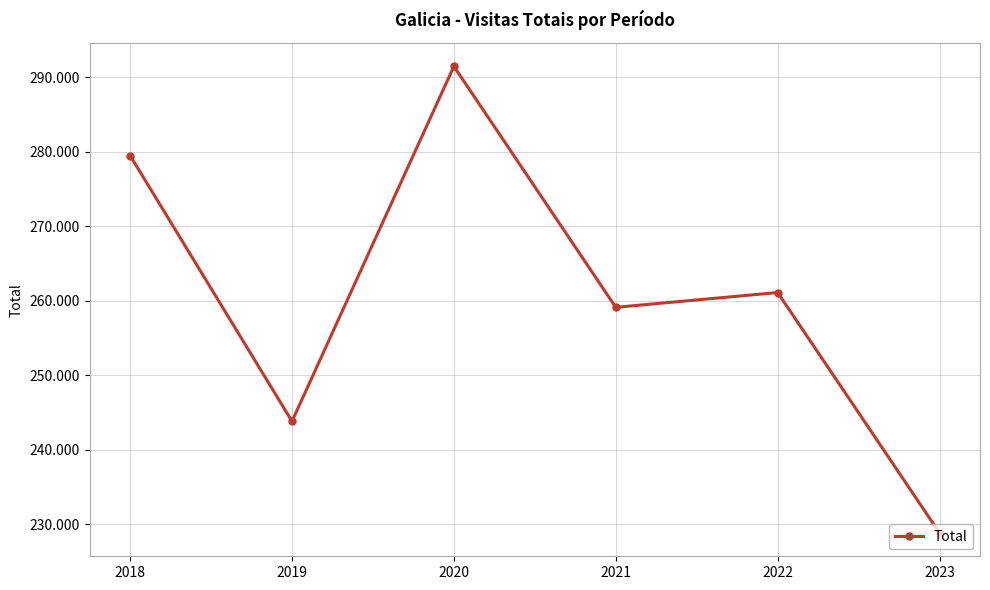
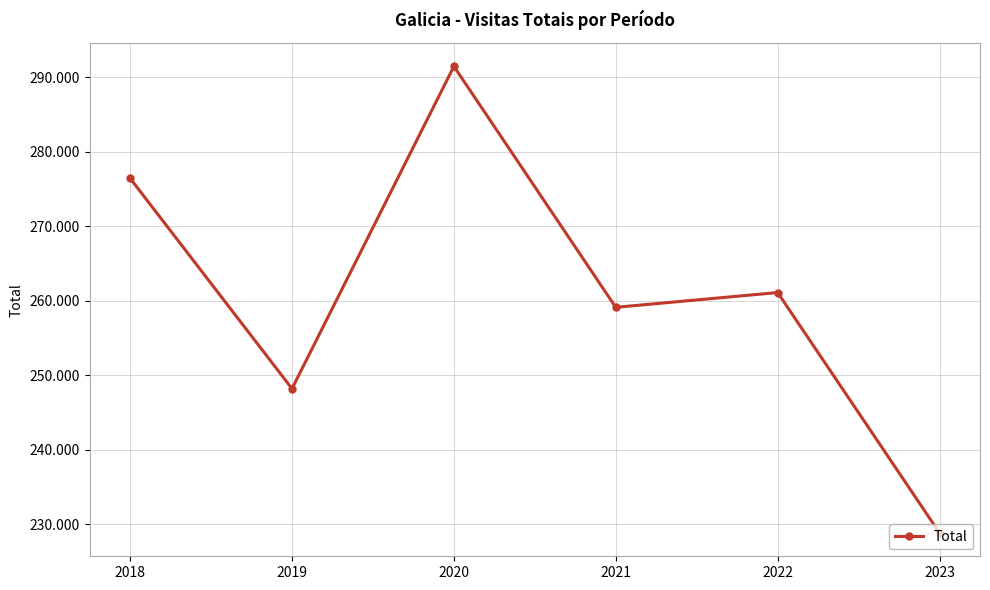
  {
-   "2018": 279,
-   "2019": 244,
+   "2018": 276,
+   "2019": 248,
    "2020": 291,
    "2021": 259,
    "2022": 261
  }
